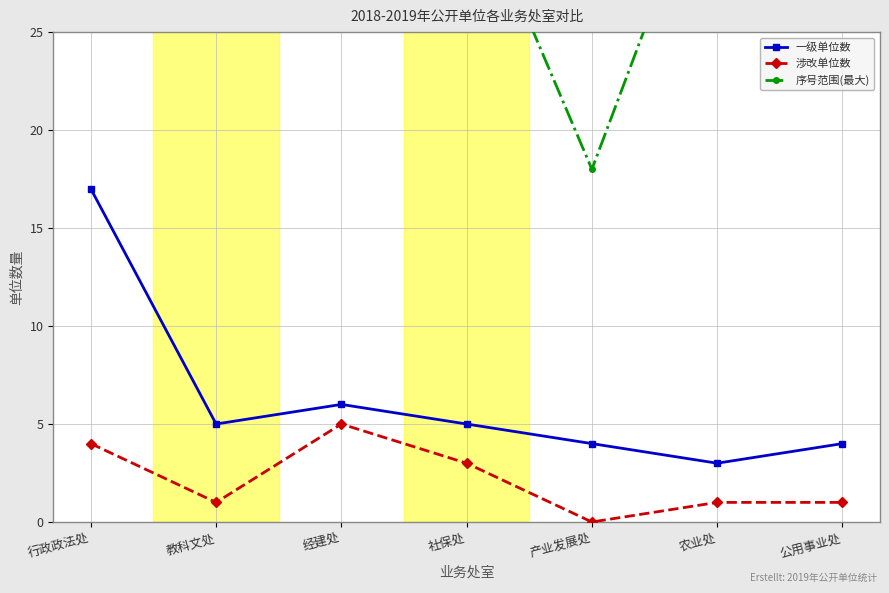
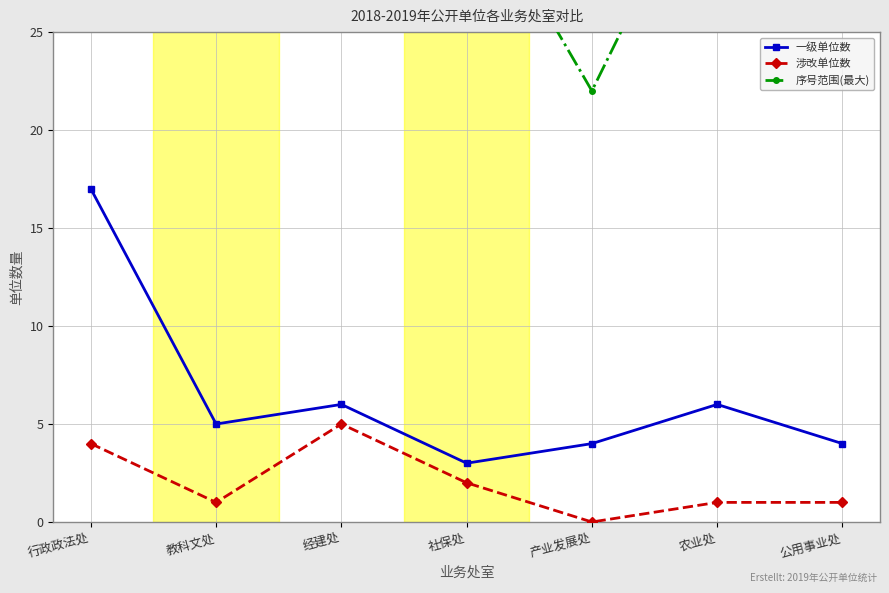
  {
    "一级单位数": {
      "行政政法处": 17,
      "教科文处": 5,
      "经建处": 6,
-     "社保处": 5,
+     "社保处": 3,
      "产业发展处": 4,
-     "农业处": 3,
+     "农业处": 6,
      "公用事业处": 4
    },
    "涉改单位数": {
      "行政政法处": 4,
      "教科文处": 1,
      "经建处": 5,
-     "社保处": 3,
+     "社保处": 2,
      "产业发展处": 0,
      "农业处": 1,
      "公用事业处": 1
    },
    "序号范围(最大)": {
-     "产业发展处": 18
+     "产业发展处": 22
    }
  }
